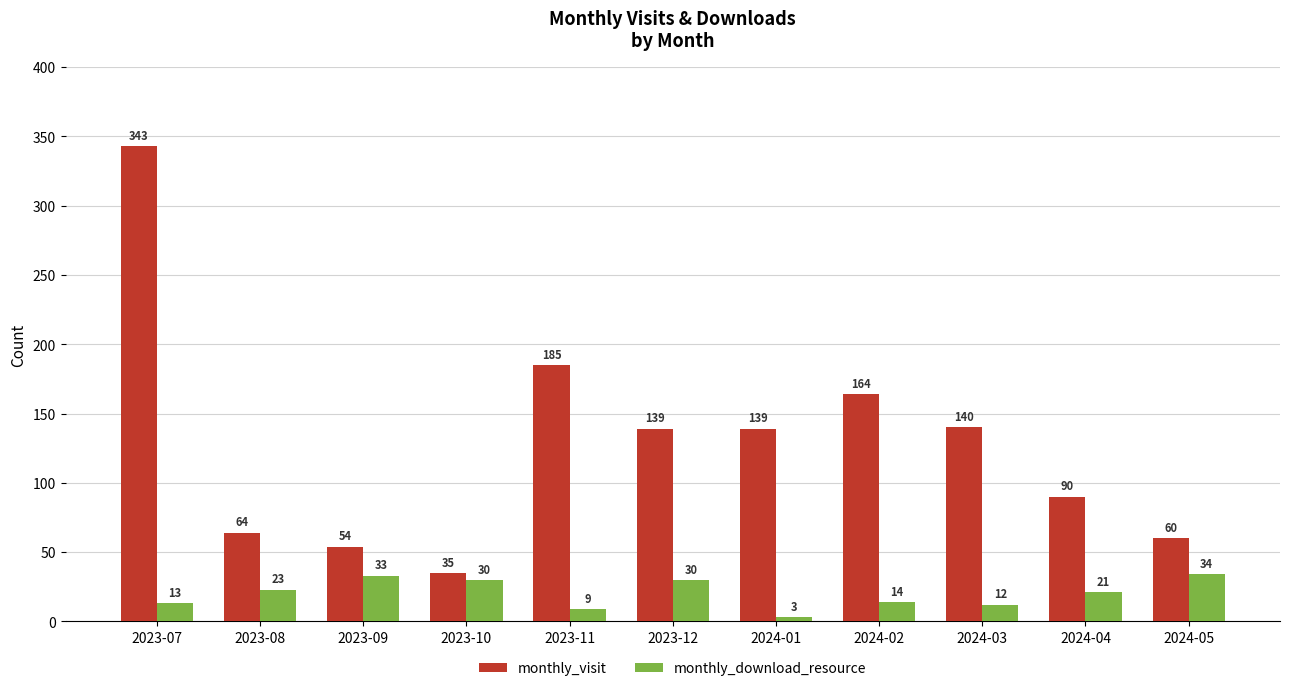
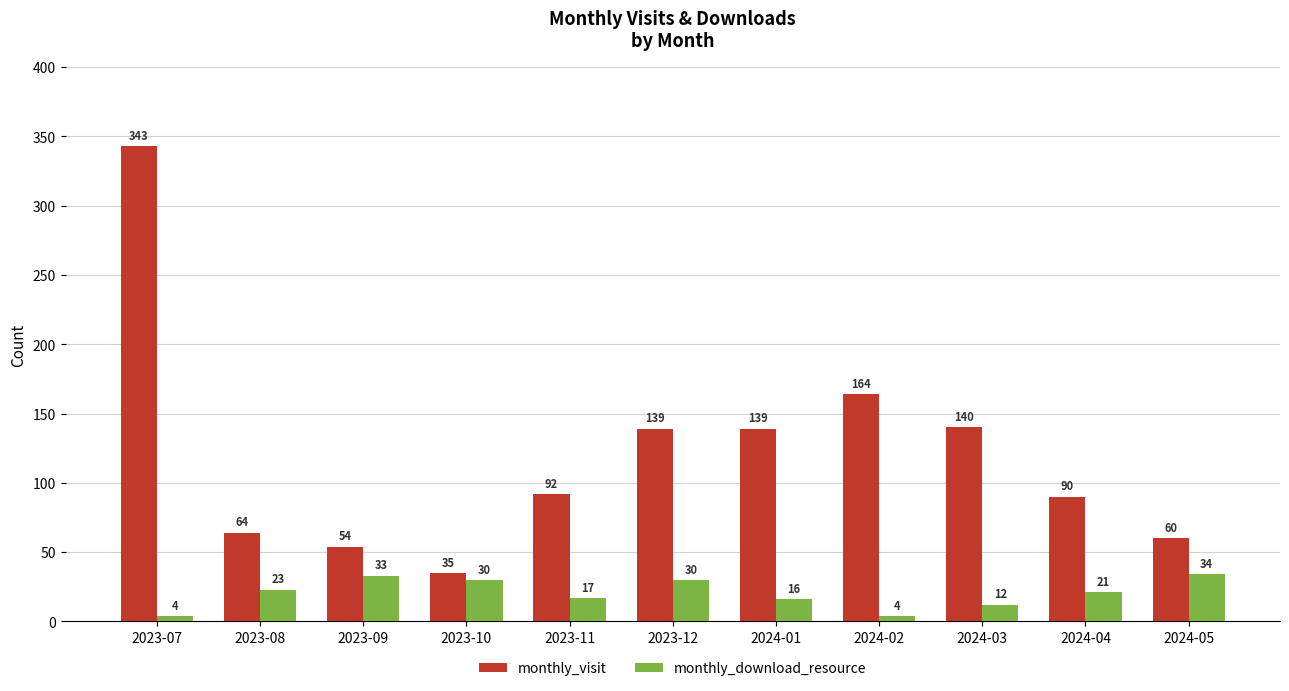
  {
    "monthly_visit": {
      "2023-07": 343,
      "2023-08": 64,
      "2023-09": 54,
      "2023-10": 35,
-     "2023-11": 185,
+     "2023-11": 92,
      "2023-12": 139,
      "2024-01": 139,
      "2024-02": 164,
      "2024-03": 140,
      "2024-04": 90,
      "2024-05": 60
    },
    "monthly_download_resource": {
-     "2023-07": 13,
+     "2023-07": 4,
      "2023-08": 23,
      "2023-09": 33,
      "2023-10": 30,
-     "2023-11": 9,
+     "2023-11": 17,
      "2023-12": 30,
-     "2024-01": 3,
-     "2024-02": 14,
+     "2024-01": 16,
+     "2024-02": 4,
      "2024-03": 12,
      "2024-04": 21,
      "2024-05": 34
    }
  }
